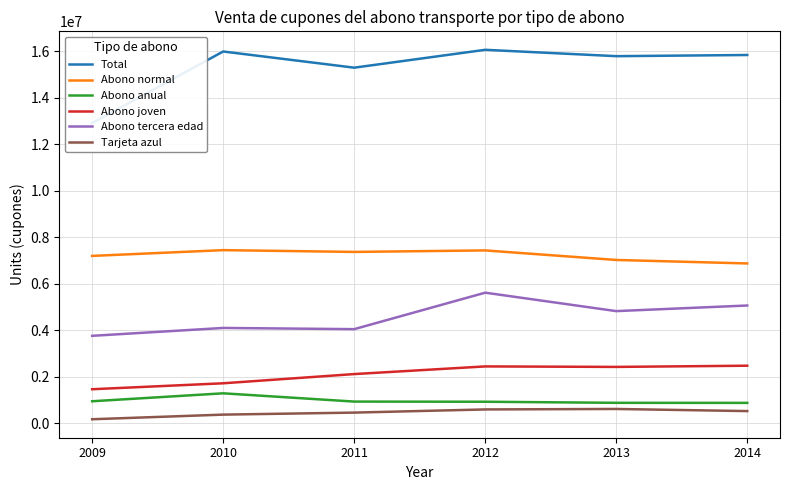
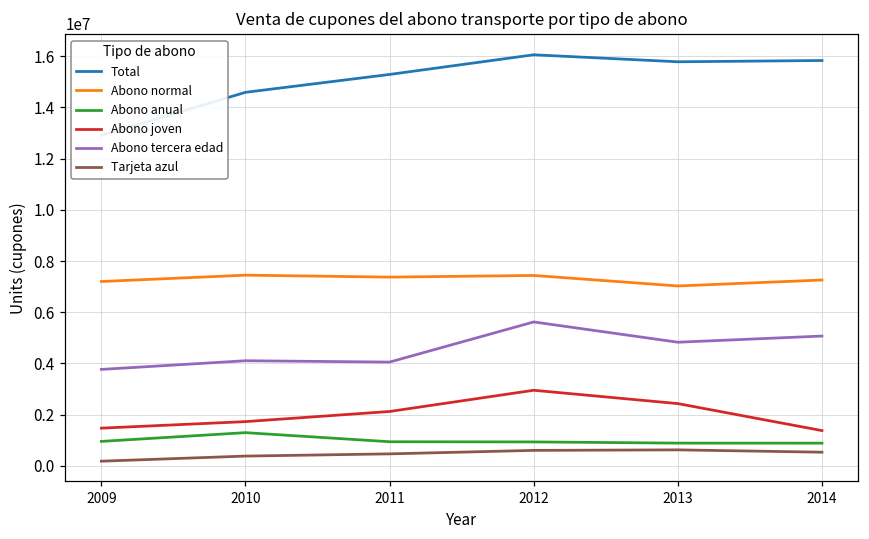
  {
    "Total": {
-     "2010": 16000000,
+     "2010": 14600000,
      "2011": 15300000,
      "2012": 16100000,
      "2013": 15800000,
      "2014": 15800000
    },
    "Abono normal": {
      "2009": 7200000,
      "2010": 7400000,
      "2011": 7400000,
      "2012": 7400000,
      "2013": 7000000,
-     "2014": 6900000
+     "2014": 7300000
    },
    "Abono anual": {
      "2009": 1000000,
      "2010": 1300000,
      "2011": 900000,
      "2012": 900000,
      "2013": 900000,
      "2014": 900000
    },
    "Abono joven": {
      "2009": 1500000,
      "2010": 1700000,
      "2011": 2100000,
-     "2012": 2400000,
+     "2012": 2900000,
      "2013": 2400000,
-     "2014": 2500000
+     "2014": 1400000
    },
    "Abono tercera edad": {
      "2009": 3800000,
      "2010": 4100000,
      "2011": 4100000,
      "2012": 5600000,
      "2013": 4800000,
      "2014": 5100000
    },
    "Tarjeta azul": {
      "2009": 200000,
      "2010": 400000,
      "2011": 500000,
      "2012": 600000,
      "2013": 600000,
      "2014": 500000
    }
  }
